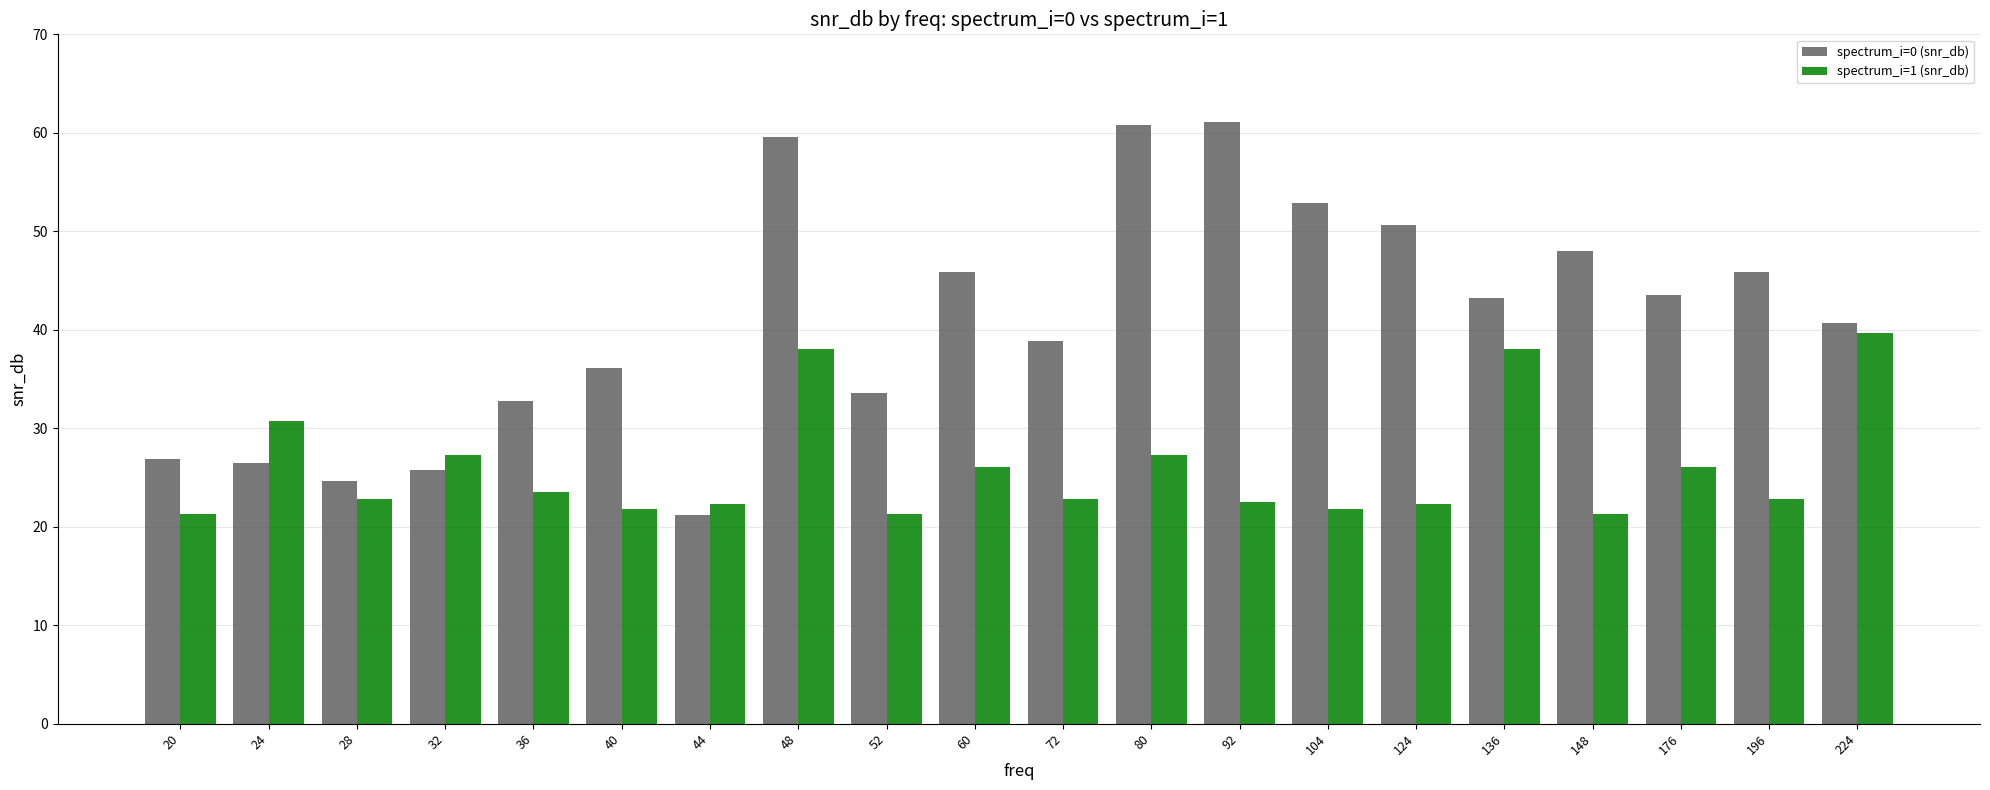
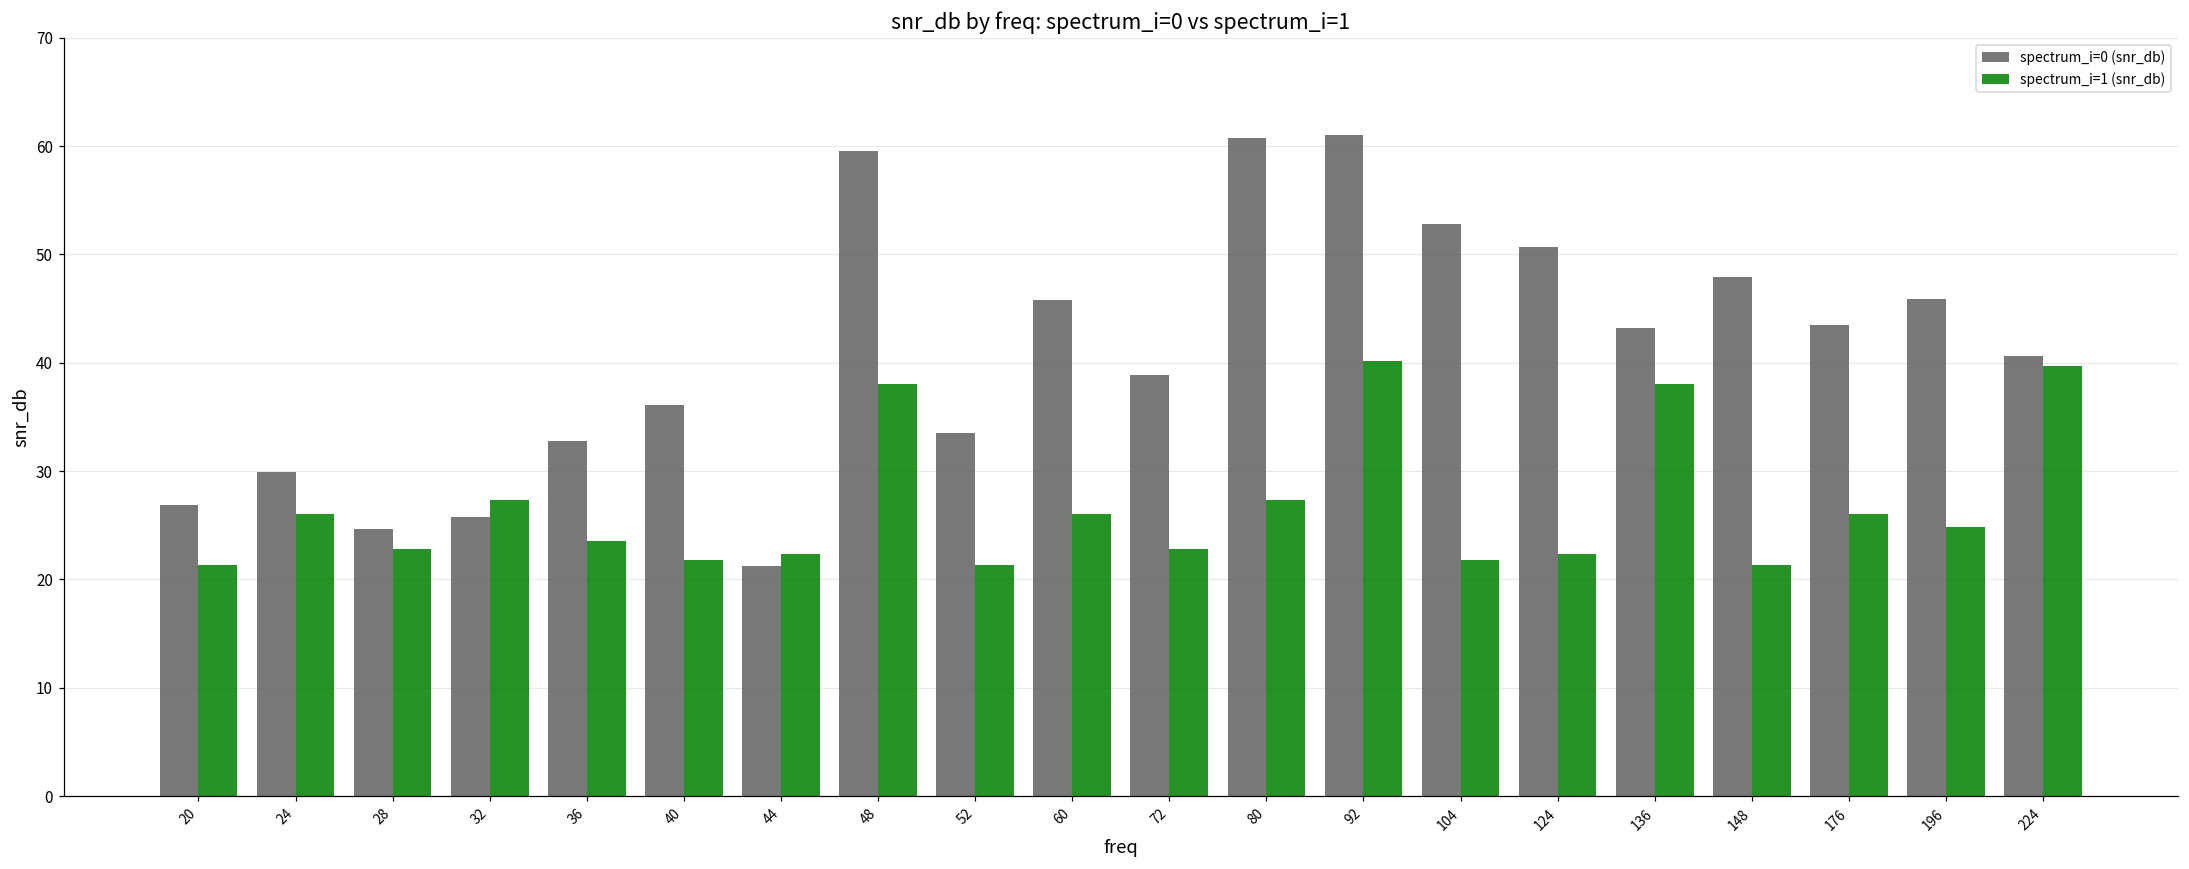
  {
    "spectrum_i=0 (snr_db)": {
      "20": 27,
-     "24": 26,
+     "24": 30,
      "28": 25,
      "32": 26,
      "36": 33,
      "40": 36,
      "44": 21,
      "48": 60,
      "52": 34,
      "60": 46,
      "72": 39,
      "80": 61,
      "92": 61,
      "104": 53,
      "124": 51,
      "136": 43,
      "148": 48,
      "176": 44,
      "196": 46,
      "224": 41
    },
    "spectrum_i=1 (snr_db)": {
      "20": 21,
-     "24": 31,
+     "24": 26,
      "28": 23,
      "32": 27,
      "36": 24,
      "40": 22,
      "44": 22,
      "48": 38,
      "52": 21,
      "60": 26,
      "72": 23,
      "80": 27,
-     "92": 22,
+     "92": 40,
      "104": 22,
      "124": 22,
      "136": 38,
      "148": 21,
      "176": 26,
-     "196": 23,
+     "196": 25,
      "224": 40
    }
  }
